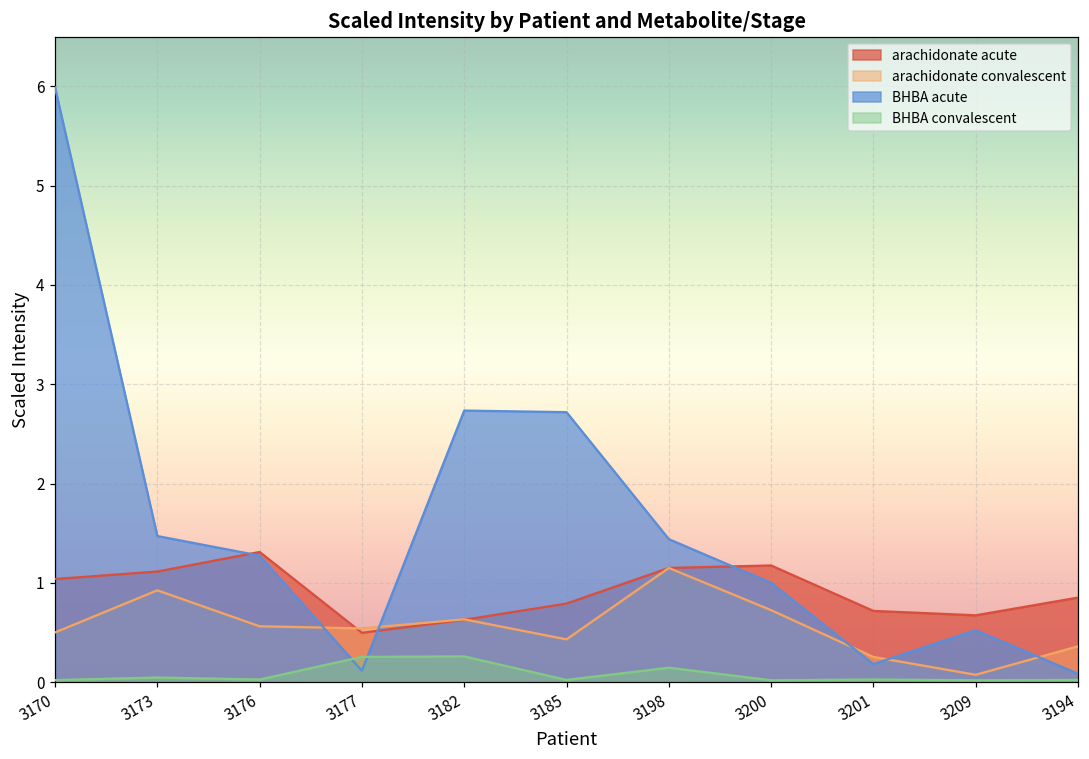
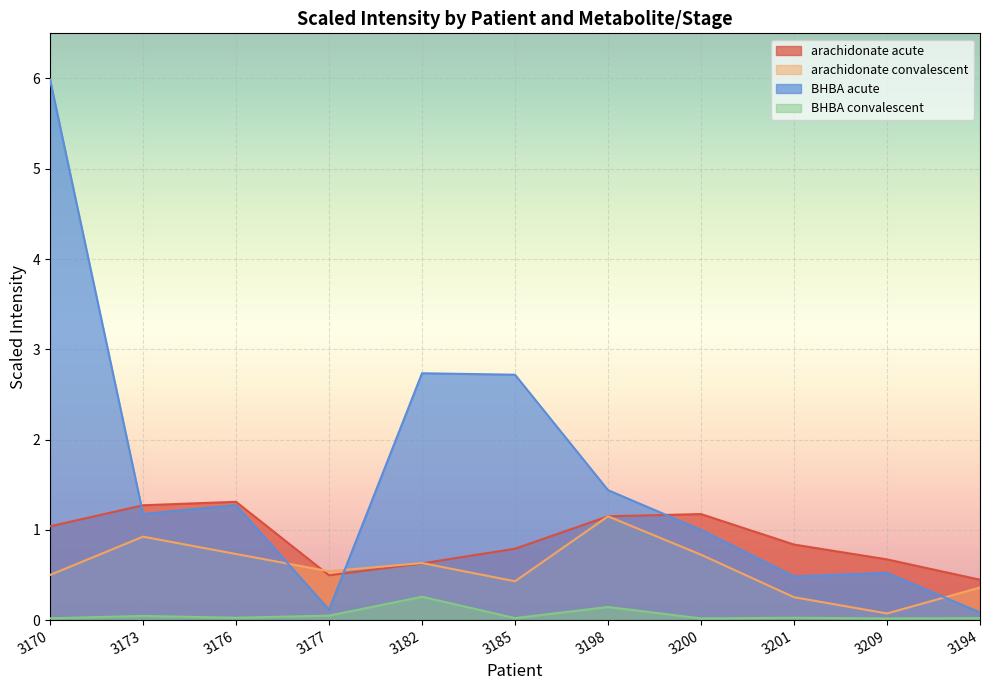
  {
    "arachidonate acute": {
      "3170": 1.0,
-     "3173": 1.1,
+     "3173": 1.3,
      "3176": 1.3,
      "3177": 0.5,
      "3185": 0.8,
      "3200": 1.2,
-     "3201": 0.7,
+     "3201": 0.8,
      "3209": 0.7,
-     "3194": 0.9
+     "3194": 0.4
    },
    "arachidonate convalescent": {
      "3170": 0.5,
      "3173": 0.9,
-     "3176": 0.6,
+     "3176": 0.7,
      "3177": 0.5,
      "3185": 0.4,
      "3200": 0.7,
      "3201": 0.3,
      "3209": 0.1,
      "3194": 0.4
    },
    "BHBA acute": {
      "3170": 6.0,
-     "3173": 1.5,
+     "3173": 1.2,
      "3176": 1.3,
      "3177": 0.1,
      "3182": 2.7,
      "3185": 2.7,
      "3198": 1.4,
      "3200": 1.0,
-     "3201": 0.2,
+     "3201": 0.5,
      "3209": 0.5,
      "3194": 0.1
    },
    "BHBA convalescent": {
      "3170": 0.0,
      "3173": 0.0,
      "3176": 0.0,
-     "3177": 0.3,
+     "3177": 0.1,
      "3182": 0.3,
      "3185": 0.0,
      "3198": 0.1,
      "3200": 0.0,
      "3201": 0.0,
      "3209": 0.0,
      "3194": 0.0
    }
  }
